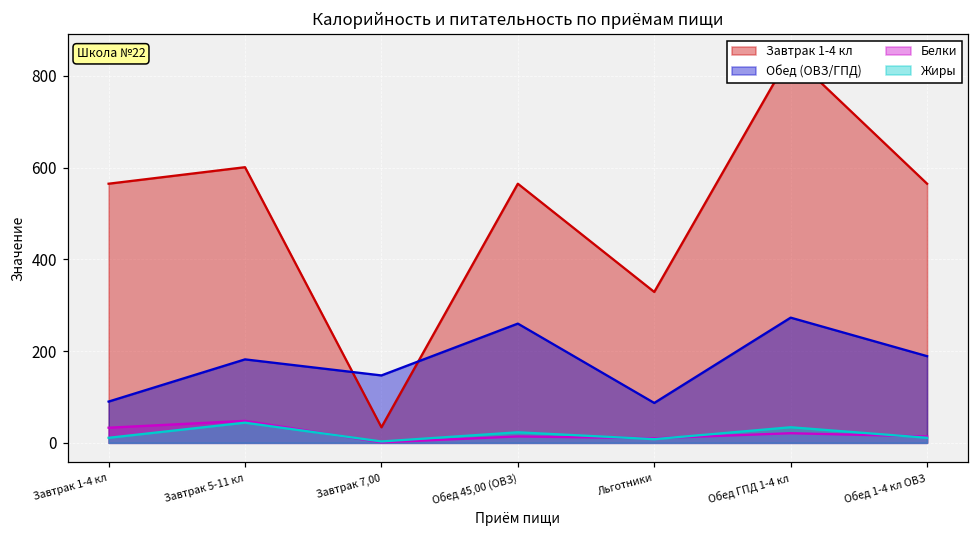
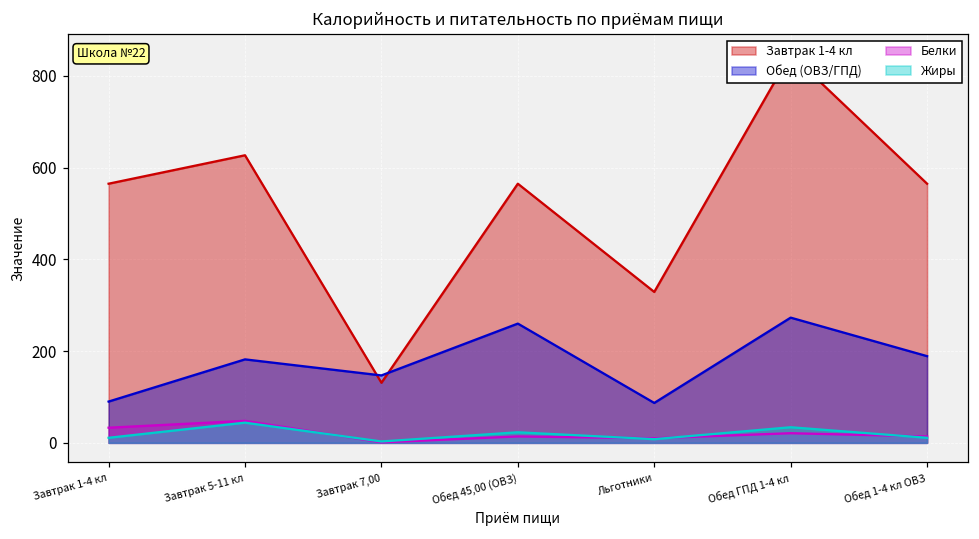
  {
    "Завтрак 1-4 кл": {
      "Завтрак 1-4 кл": 570,
-     "Завтрак 5-11 кл": 600,
-     "Завтрак 7,00": 30,
+     "Завтрак 5-11 кл": 630,
+     "Завтрак 7,00": 130,
      "Обед 45,00 (ОВЗ)": 570,
      "Льготники": 330,
      "Обед 1-4 кл ОВЗ": 570
    },
    "Обед (ОВЗ/ГПД)": {
      "Завтрак 1-4 кл": 90,
      "Завтрак 5-11 кл": 180,
      "Завтрак 7,00": 150,
      "Обед 45,00 (ОВЗ)": 260,
      "Льготники": 90,
      "Обед ГПД 1-4 кл": 270,
      "Обед 1-4 кл ОВЗ": 190
    },
    "Белки": {
      "Завтрак 1-4 кл": 30,
      "Обед 45,00 (ОВЗ)": 10,
      "Обед ГПД 1-4 кл": 20
    },
    "Жиры": {
      "Завтрак 1-4 кл": 10,
      "Обед 45,00 (ОВЗ)": 20,
      "Обед ГПД 1-4 кл": 30
    }
  }
